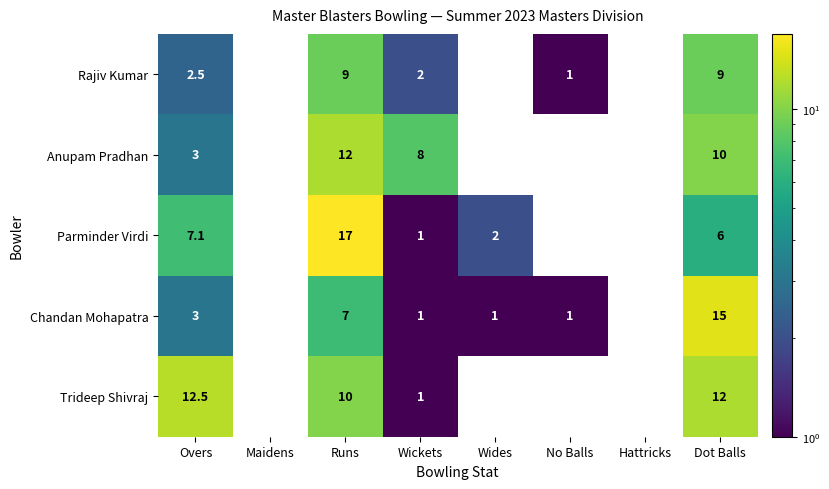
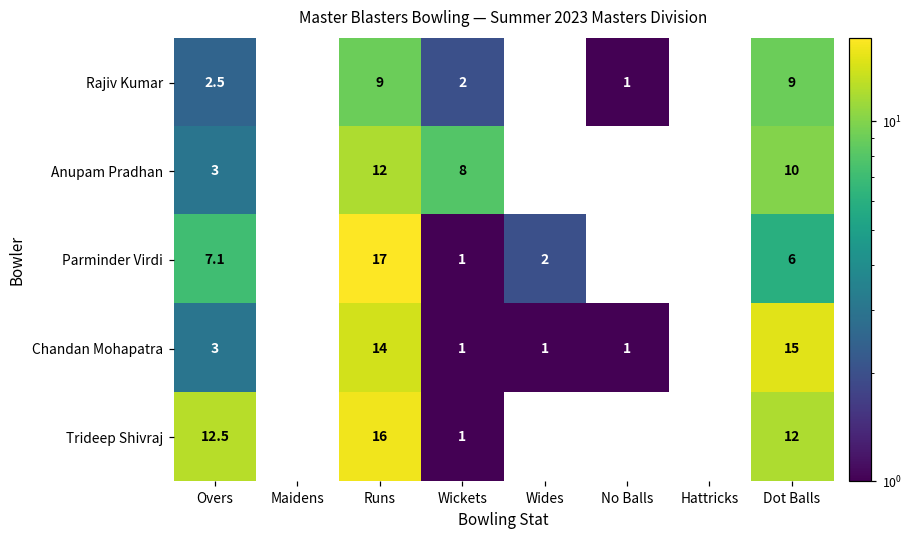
  {
    "Rajiv Kumar": {
      "Overs": 2.5,
      "Runs": 9,
      "Wickets": 2,
      "No Balls": 1,
      "Dot Balls": 9
    },
    "Anupam Pradhan": {
      "Overs": 3,
      "Runs": 12,
      "Wickets": 8,
      "Dot Balls": 10
    },
    "Parminder Virdi": {
      "Overs": 7.1,
      "Runs": 17,
      "Wickets": 1,
      "Wides": 2,
      "Dot Balls": 6
    },
    "Chandan Mohapatra": {
      "Overs": 3,
-     "Runs": 7,
+     "Runs": 14,
      "Wickets": 1,
      "Wides": 1,
      "No Balls": 1,
      "Dot Balls": 15
    },
    "Trideep Shivraj": {
      "Overs": 12.5,
-     "Runs": 10,
+     "Runs": 16,
      "Wickets": 1,
      "Dot Balls": 12
    }
  }
